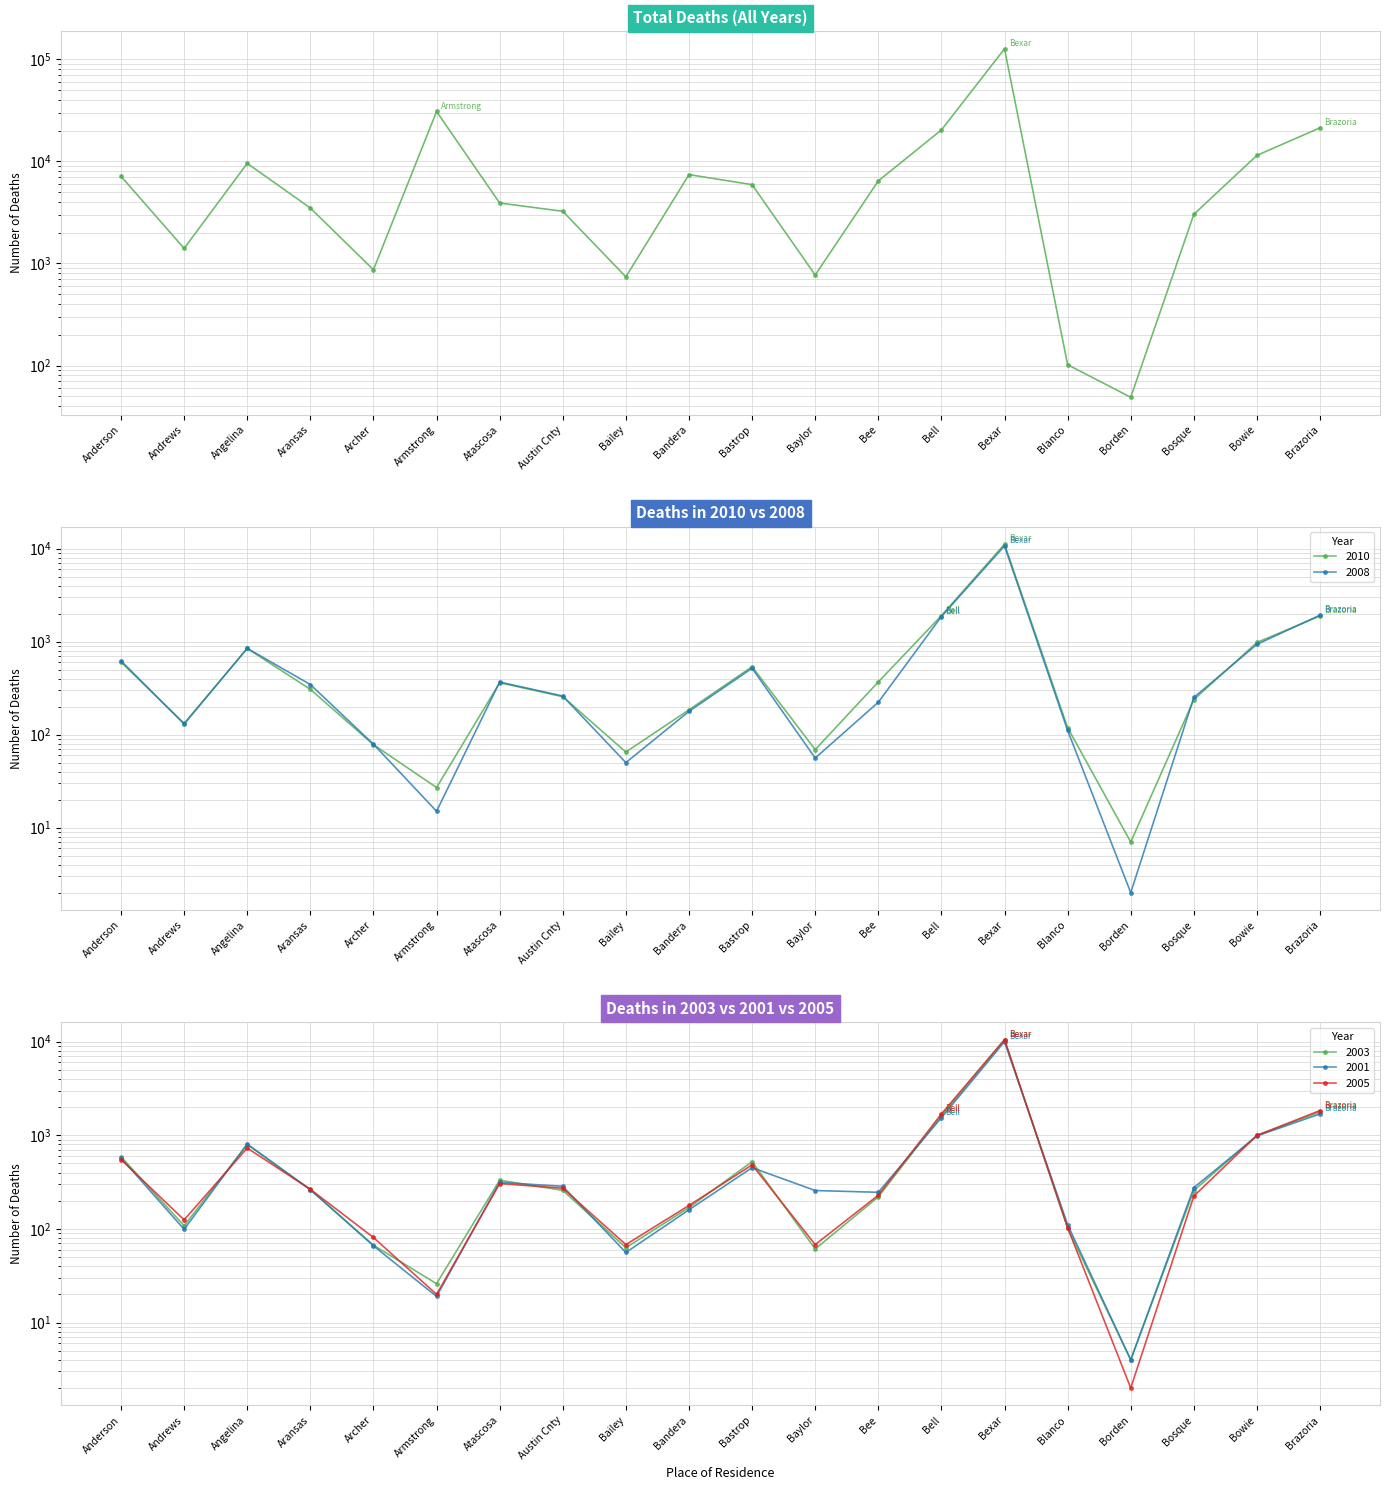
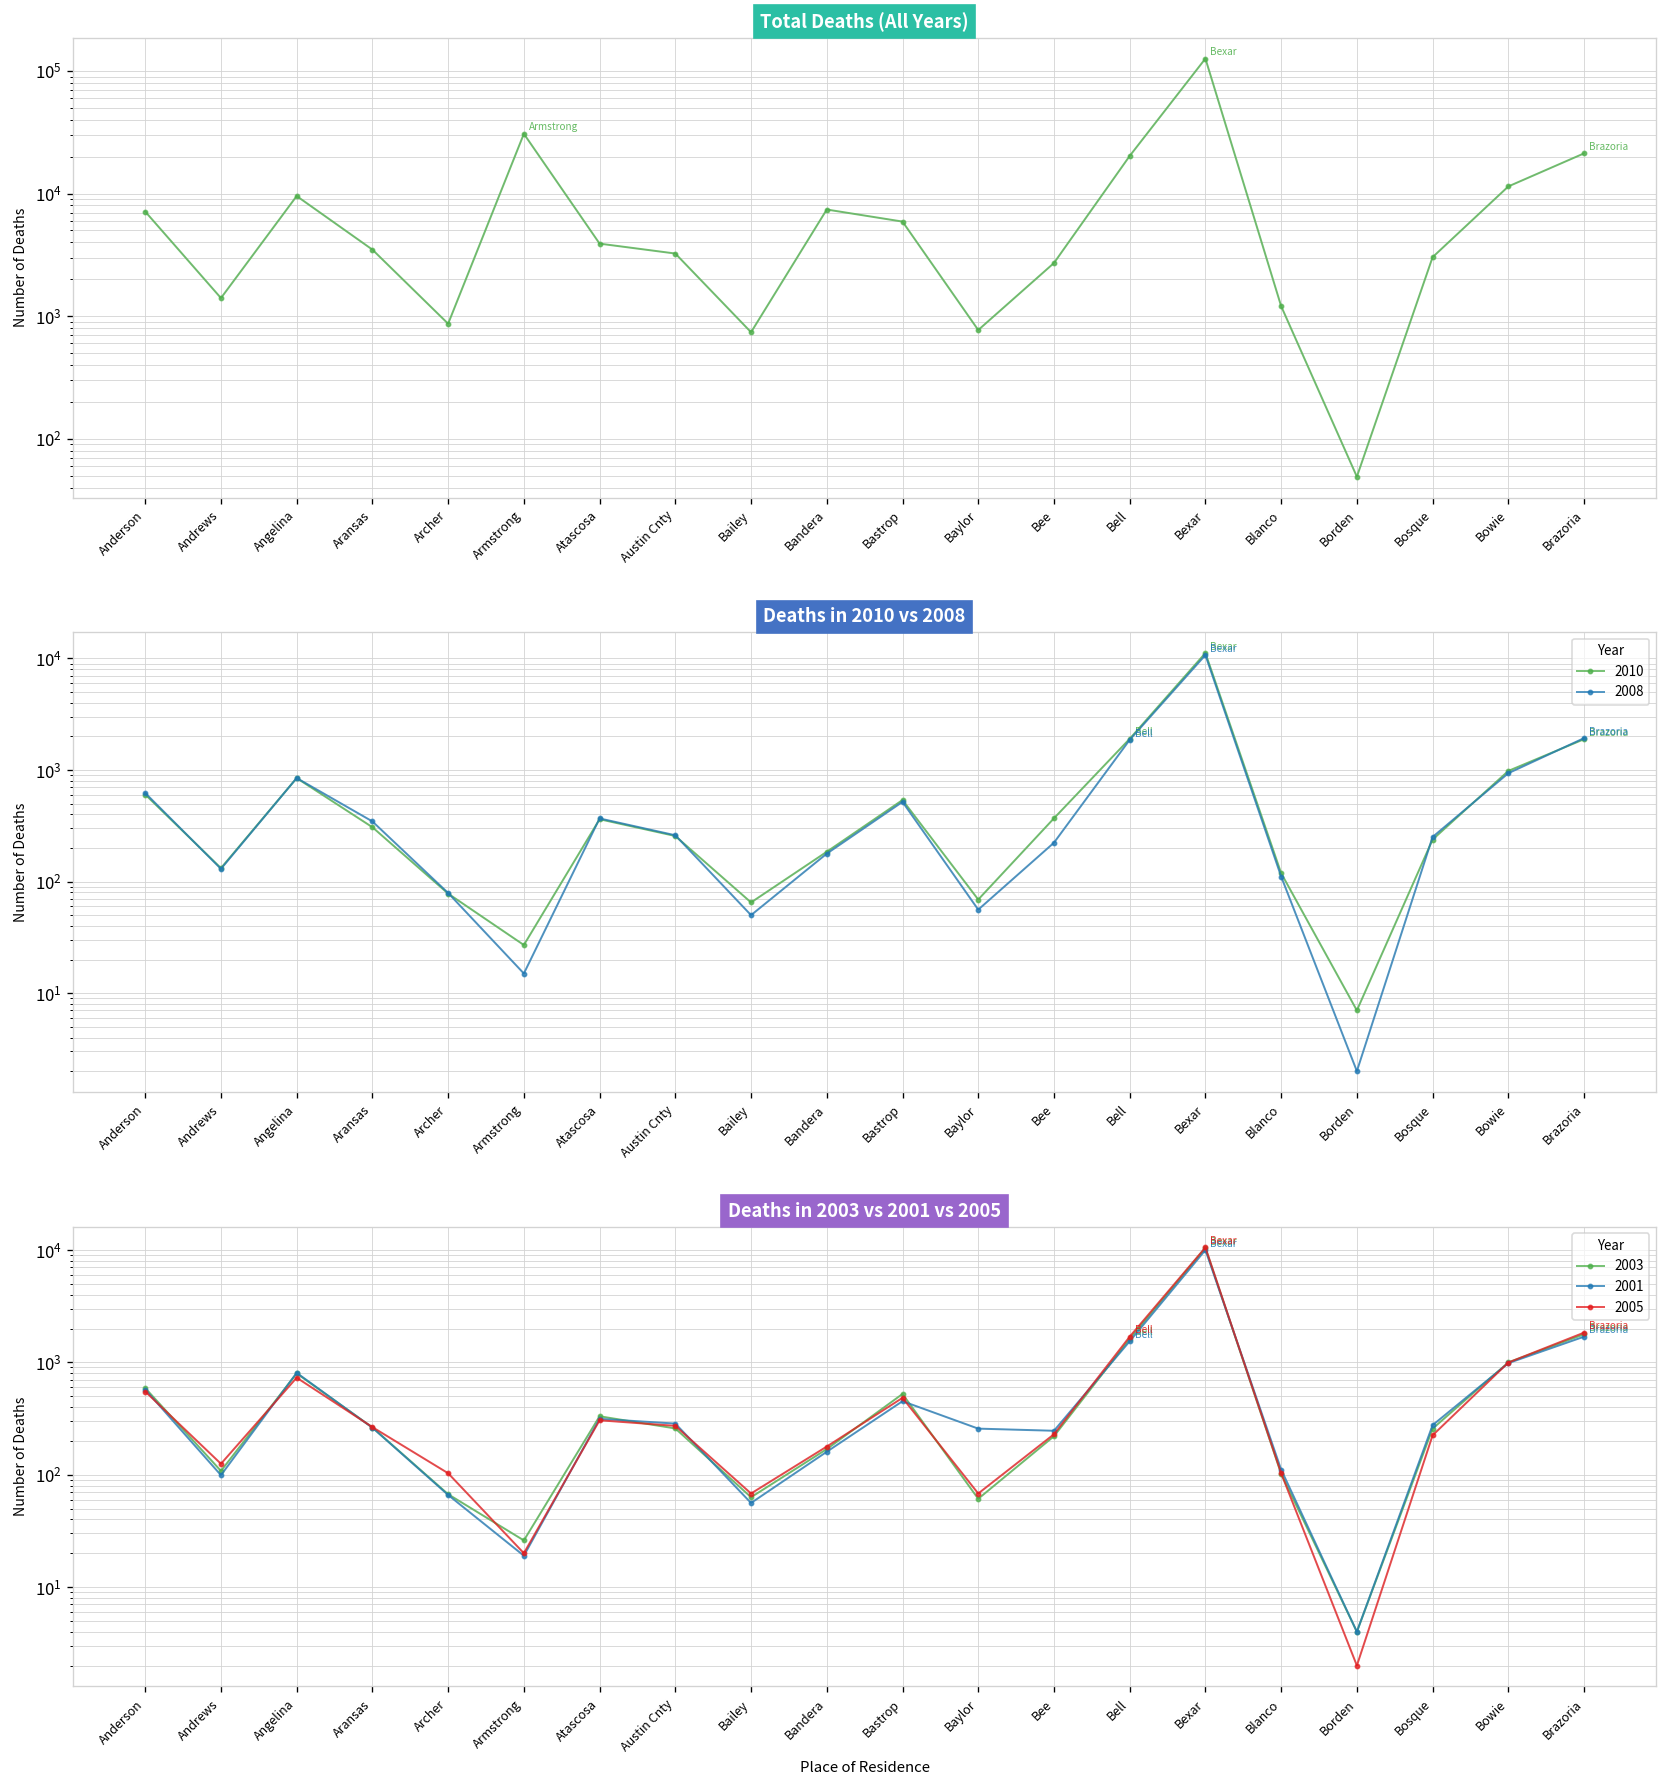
  {
    "Total Deaths (All Years)": {
      "Anderson": 7000,
      "Andrews": 1400,
      "Angelina": 10000,
      "Aransas": 3500,
      "Archer": 900,
      "Armstrong": 31000,
      "Atascosa": 3900,
      "Austin Cnty": 3200,
      "Bailey": 700,
      "Bandera": 7000,
      "Bastrop": 6000,
      "Baylor": 800,
-     "Bee": 6000,
+     "Bee": 2700,
      "Bell": 20000,
      "Bexar": 130000,
-     "Blanco": 100,
+     "Blanco": 1200,
      "Borden": 50,
      "Bosque": 3000,
      "Bowie": 11000,
      "Brazoria": 21000
    },
    "Deaths in 2010 vs 2008": {
      "2010": {
        "Aransas": 310,
        "Armstrong": 27,
        "Bailey": 70,
        "Baylor": 70,
        "Bee": 370,
        "Blanco": 120,
        "Borden": 7
      },
      "2008": {
        "Aransas": 350,
        "Armstrong": 15,
        "Bailey": 50,
        "Baylor": 60,
        "Bee": 220,
        "Blanco": 110,
        "Borden": 2.0
      }
    },
    "Deaths in 2003 vs 2001 vs 2005": {
      "2003": {
        "Andrews": 110,
        "Armstrong": 26,
        "Bailey": 60,
        "Bastrop": 500,
        "Baylor": 60,
        "Bosque": 260
      },
      "2001": {
        "Andrews": 100,
        "Bailey": 60,
        "Bastrop": 500,
        "Baylor": 260,
        "Bee": 250,
        "Blanco": 110,
        "Bosque": 280
      },
      "2005": {
        "Andrews": 130,
        "Angelina": 700,
-       "Archer": 80,
+       "Archer": 100,
        "Bailey": 70,
        "Bastrop": 500,
        "Baylor": 70,
        "Borden": 2,
        "Bosque": 220
      }
    }
  }
